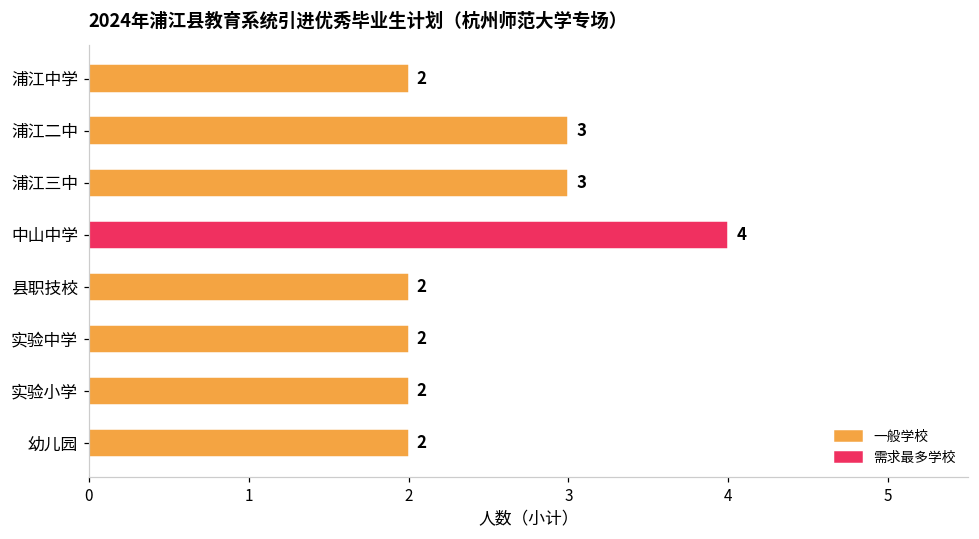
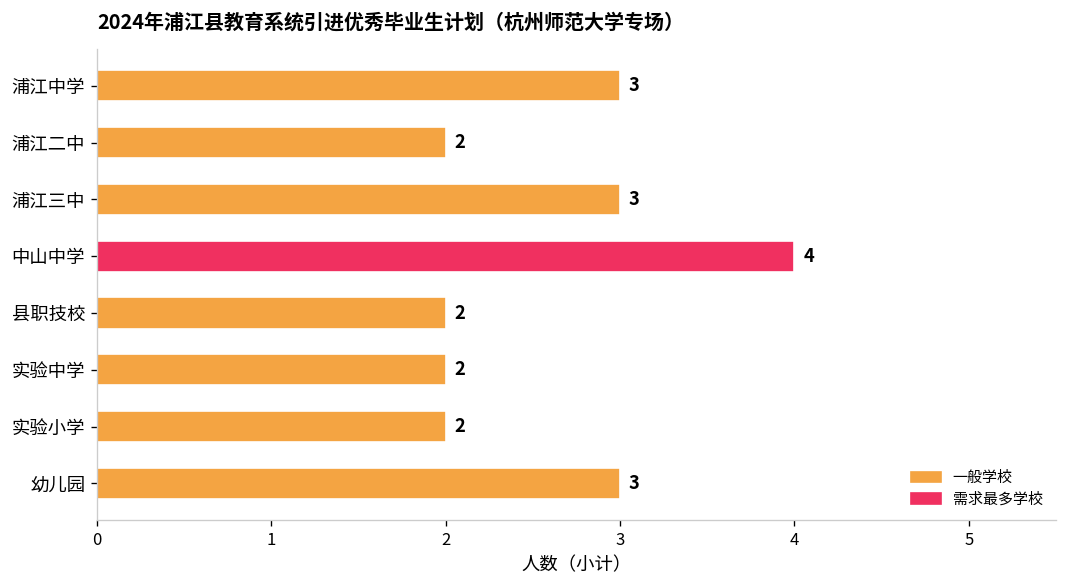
  {
-   "浦江中学": 2,
-   "浦江二中": 3,
+   "浦江中学": 3,
+   "浦江二中": 2,
    "浦江三中": 3,
    "中山中学": 4,
    "县职技校": 2,
    "实验中学": 2,
    "实验小学": 2,
-   "幼儿园": 2
+   "幼儿园": 3
  }
